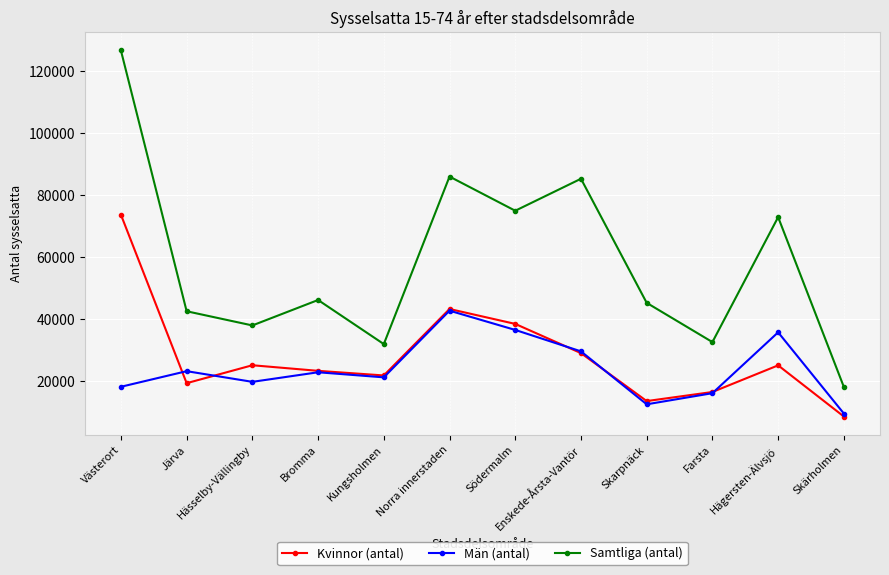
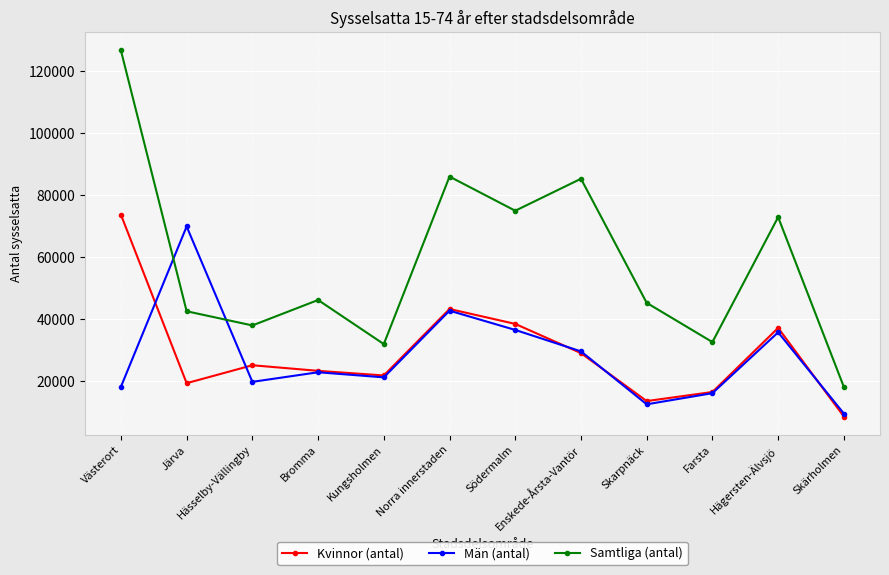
  {
    "Kvinnor (antal)": {
      "Västerort": 74000,
      "Järva": 19000,
      "Hässelby-Vällingby": 25000,
      "Södermalm": 38000,
      "Skarpnäck": 14000,
-     "Hägersten-Älvsjö": 25000,
+     "Hägersten-Älvsjö": 37000,
      "Skärholmen": 9000
    },
    "Män (antal)": {
      "Västerort": 18000,
-     "Järva": 23000,
+     "Järva": 70000,
      "Hässelby-Vällingby": 20000,
      "Södermalm": 37000,
      "Skarpnäck": 13000,
      "Hägersten-Älvsjö": 36000,
      "Skärholmen": 10000
    },
    "Samtliga (antal)": {
      "Västerort": 127000,
      "Järva": 43000,
      "Hässelby-Vällingby": 38000,
      "Bromma": 46000,
      "Kungsholmen": 32000,
      "Norra innerstaden": 86000,
      "Södermalm": 75000,
      "Enskede-Årsta-Vantör": 85000,
      "Skarpnäck": 45000,
      "Farsta": 33000,
      "Hägersten-Älvsjö": 73000,
      "Skärholmen": 18000
    }
  }
